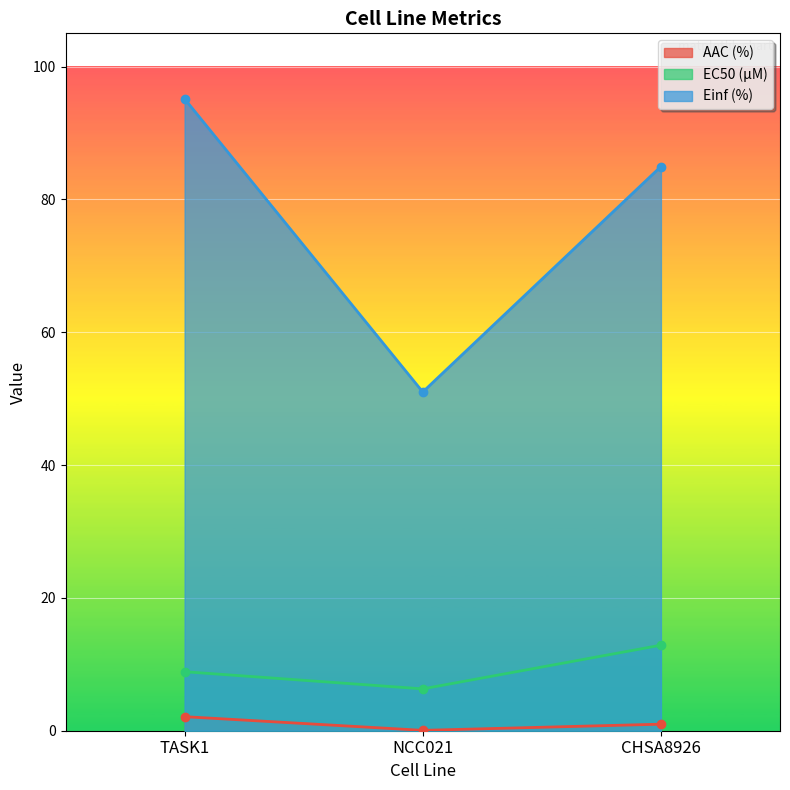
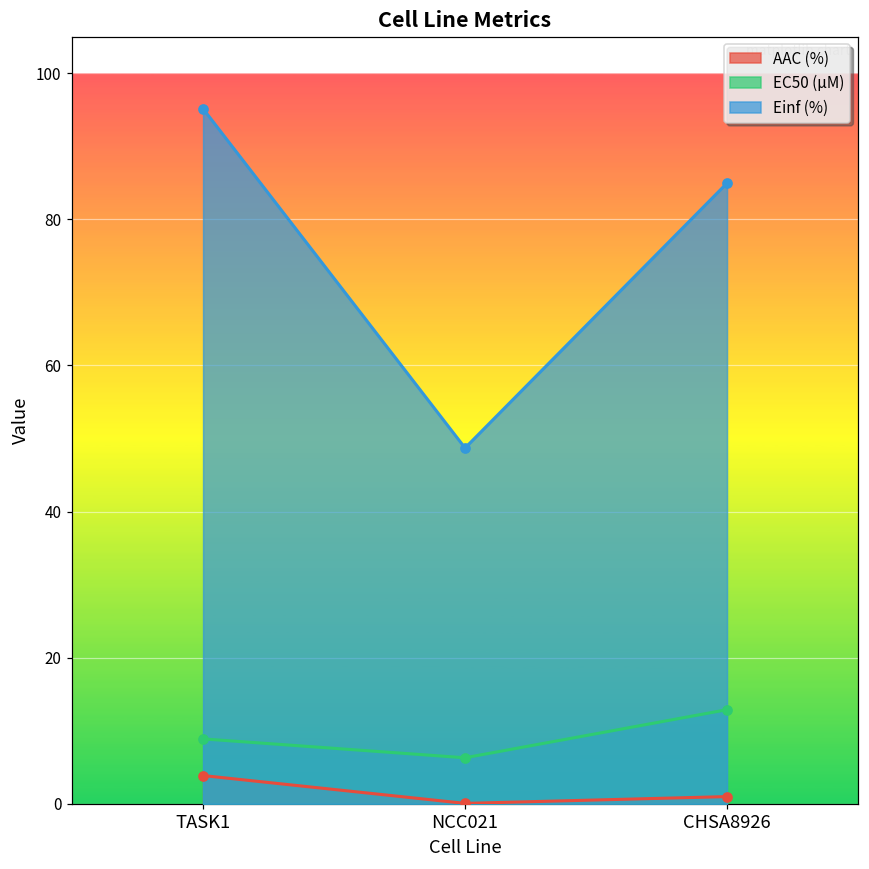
  {
    "AAC (%)": {
-     "TASK1": 2,
+     "TASK1": 4,
      "NCC021": 0,
      "CHSA8926": 1
    },
    "EC50 (µM)": {
      "TASK1": 9,
      "NCC021": 6,
      "CHSA8926": 13
    },
    "Einf (%)": {
      "TASK1": 95,
-     "NCC021": 51,
+     "NCC021": 49,
      "CHSA8926": 85
    }
  }
